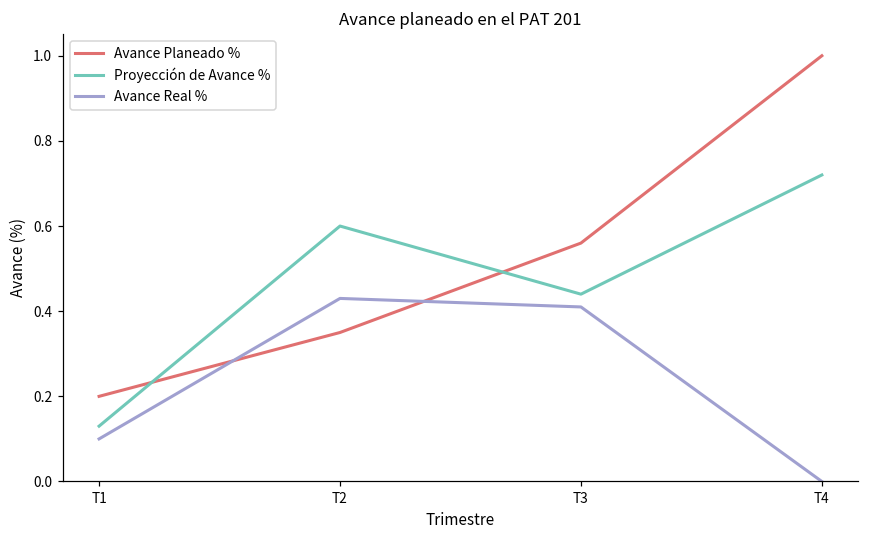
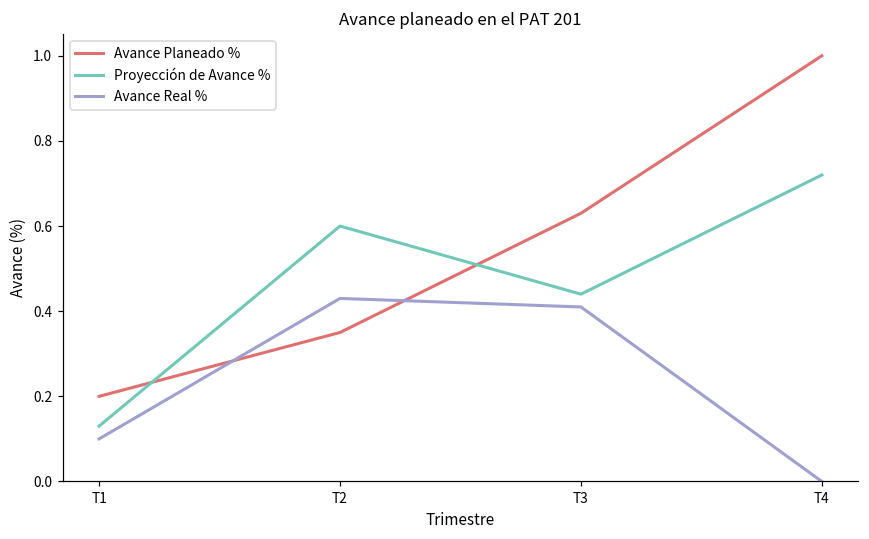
  {
    "Avance Planeado %": {
      "T1": 0.20,
      "T2": 0.35,
-     "T3": 0.56,
+     "T3": 0.63,
      "T4": 1.00
    },
    "Proyección de Avance %": {
      "T1": 0.13,
      "T2": 0.60,
      "T3": 0.44,
      "T4": 0.72
    },
    "Avance Real %": {
      "T1": 0.10,
      "T2": 0.43,
      "T3": 0.41,
      "T4": 0.00
    }
  }
